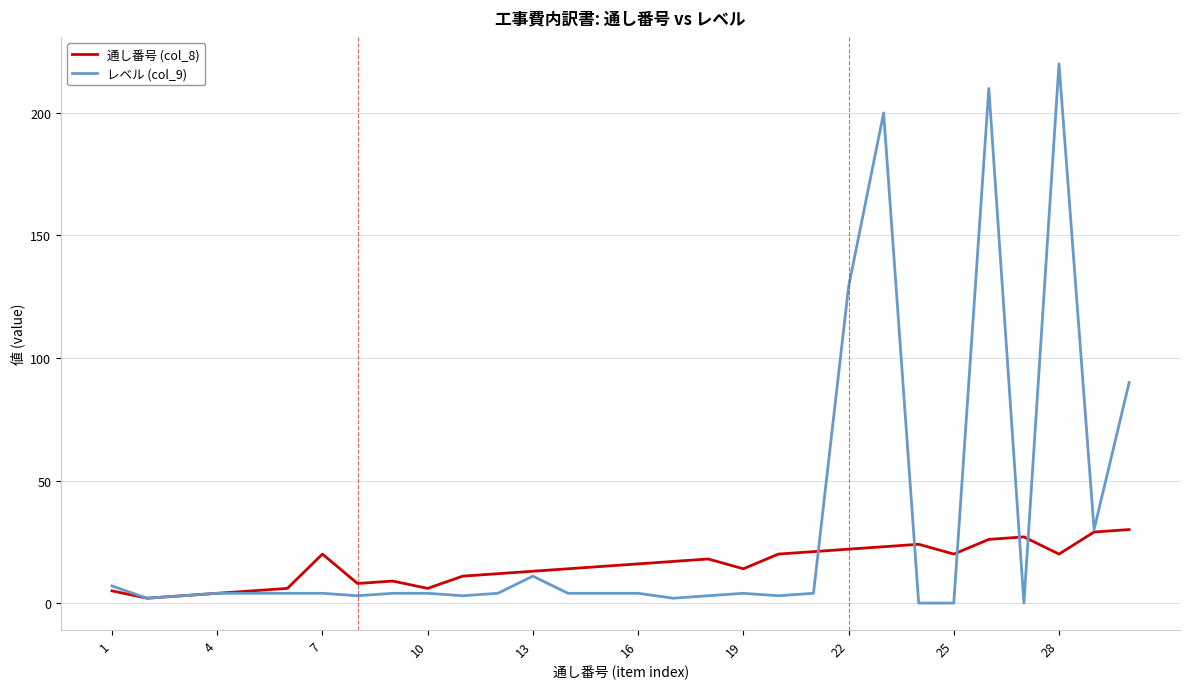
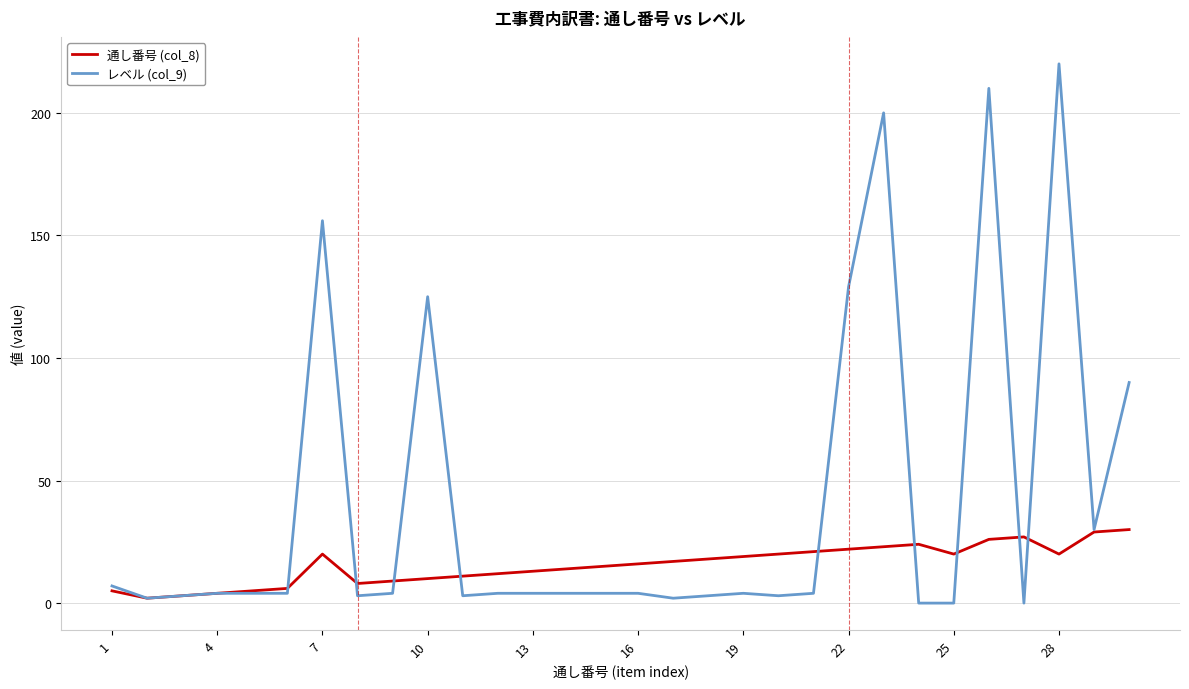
  {
    "通し番号 (col_8)": {
      "1": 5,
      "7": 20,
-     "10": 6,
+     "10": 10,
      "13": 13,
      "16": 16,
-     "19": 14,
+     "19": 19,
      "22": 22,
      "25": 20,
      "28": 20
    },
    "レベル (col_9)": {
      "1": 7,
-     "7": 4,
-     "10": 4,
-     "13": 11,
+     "7": 156,
+     "10": 125,
+     "13": 4,
      "16": 4,
      "19": 4,
      "22": 129,
      "25": 0,
      "28": 220
    }
  }
